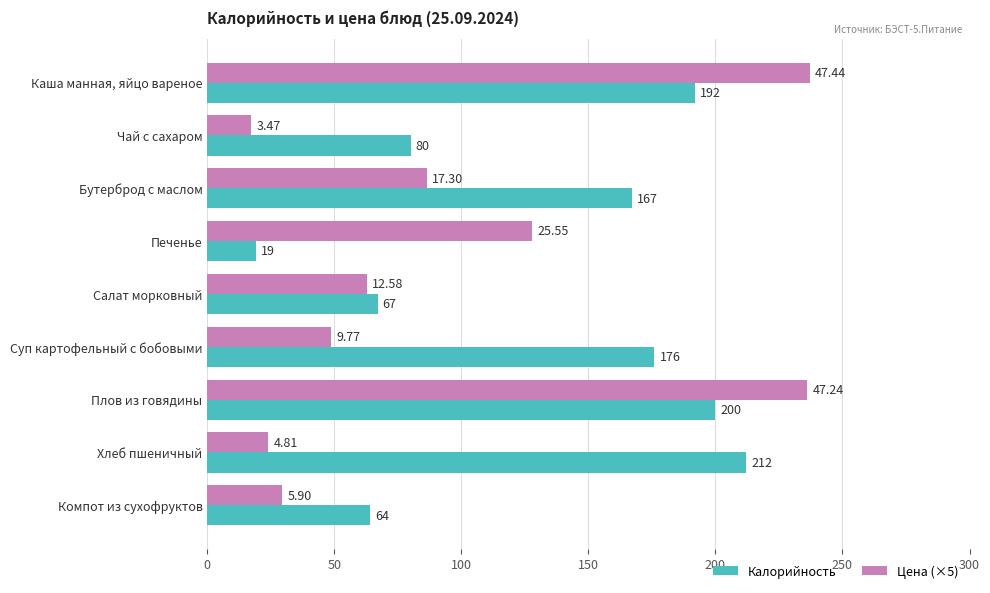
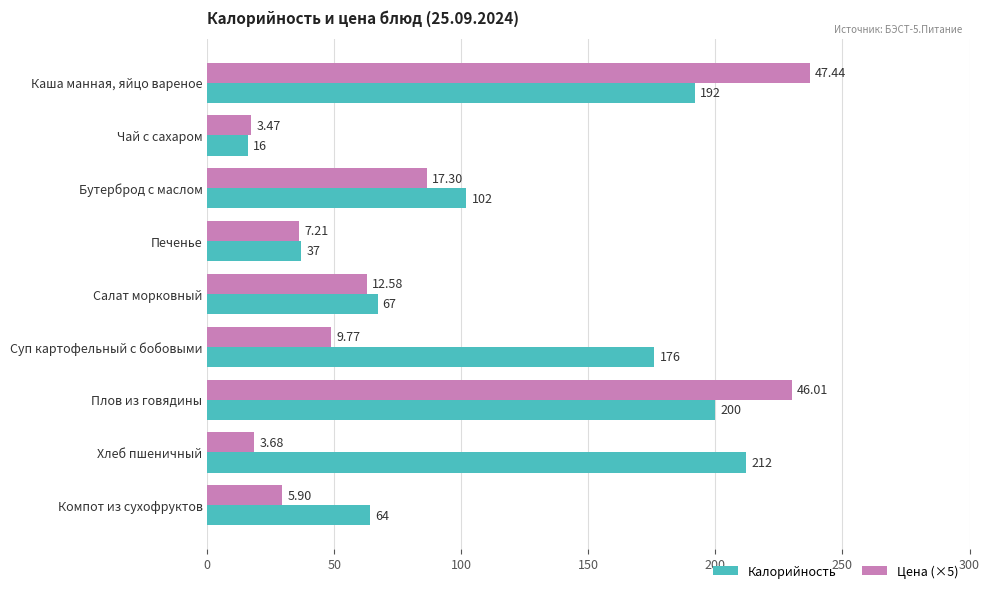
  {
    "Калорийность": {
      "Каша манная, яйцо вареное": 192,
-     "Чай с сахаром": 80,
-     "Бутерброд с маслом": 167,
-     "Печенье": 19,
+     "Чай с сахаром": 16,
+     "Бутерброд с маслом": 102,
+     "Печенье": 37,
      "Салат морковный": 67,
      "Суп картофельный с бобовыми": 176,
      "Плов из говядины": 200,
      "Хлеб пшеничный": 212,
      "Компот из сухофруктов": 64
    },
    "Цена (×5)": {
-     "Печенье": 25.55,
-     "Плов из говядины": 47.24,
-     "Хлеб пшеничный": 4.81
+     "Печенье": 7.21,
+     "Плов из говядины": 46.01,
+     "Хлеб пшеничный": 3.68
    }
  }
